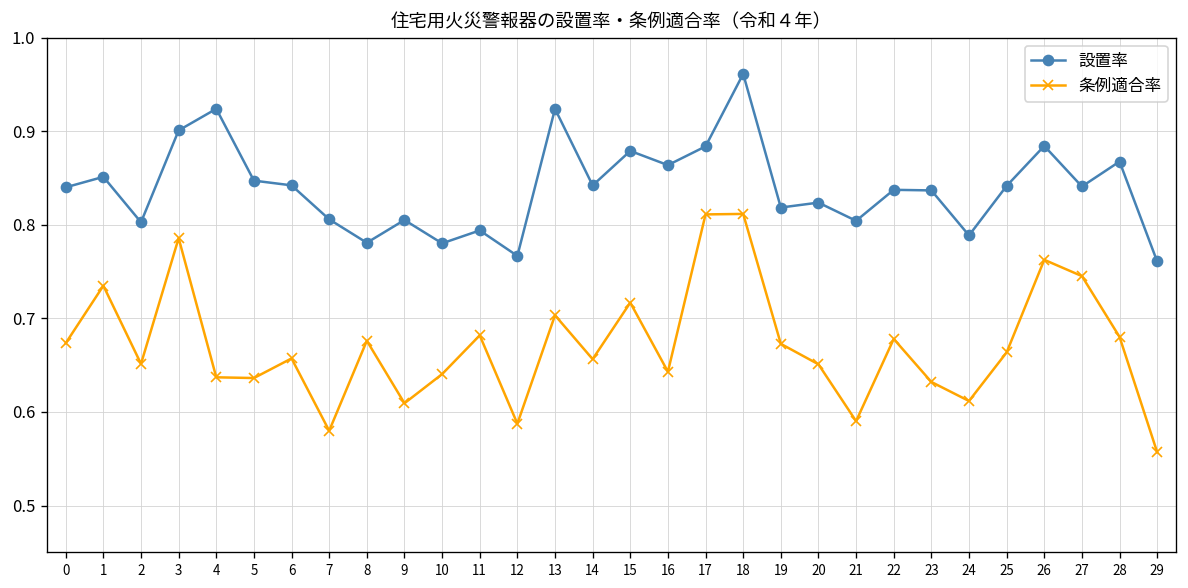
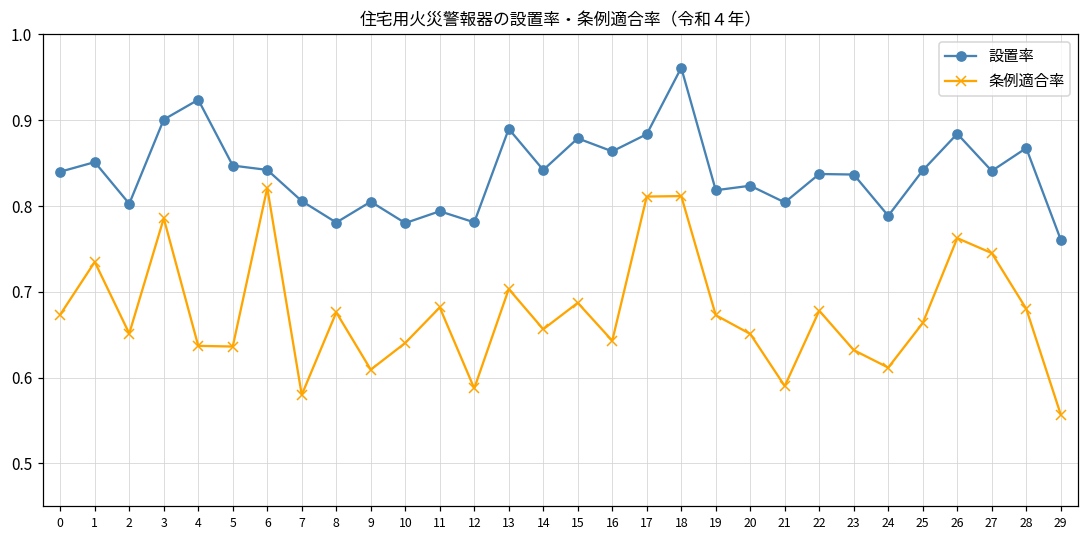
  {
    "設置率": {
      "0": 0.84,
      "1": 0.85,
      "2": 0.80,
      "3": 0.90,
      "4": 0.92,
      "5": 0.85,
      "6": 0.84,
      "7": 0.81,
      "8": 0.78,
      "9": 0.81,
      "10": 0.78,
      "11": 0.79,
-     "12": 0.77,
-     "13": 0.92,
+     "12": 0.78,
+     "13": 0.89,
      "14": 0.84,
      "15": 0.88,
      "16": 0.86,
      "17": 0.88,
      "18": 0.96,
      "19": 0.82,
      "20": 0.82,
      "21": 0.80,
      "22": 0.84,
      "23": 0.84,
      "24": 0.79,
      "25": 0.84,
      "26": 0.88,
      "27": 0.84,
      "28": 0.87,
      "29": 0.76
    },
    "条例適合率": {
      "0": 0.67,
      "1": 0.73,
      "2": 0.65,
      "3": 0.79,
      "4": 0.64,
      "5": 0.64,
-     "6": 0.66,
+     "6": 0.82,
      "7": 0.58,
      "8": 0.68,
      "9": 0.61,
      "10": 0.64,
      "11": 0.68,
      "12": 0.59,
      "13": 0.70,
      "14": 0.66,
-     "15": 0.72,
+     "15": 0.69,
      "16": 0.64,
      "17": 0.81,
      "18": 0.81,
      "19": 0.67,
      "20": 0.65,
      "21": 0.59,
      "22": 0.68,
      "23": 0.63,
      "24": 0.61,
      "25": 0.66,
      "26": 0.76,
      "27": 0.75,
      "28": 0.68,
      "29": 0.56
    }
  }
